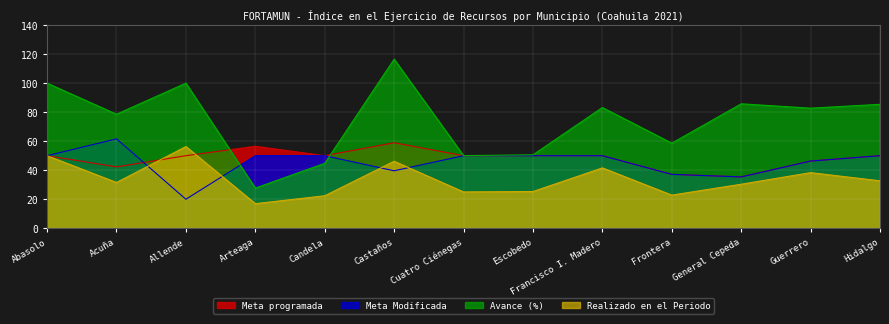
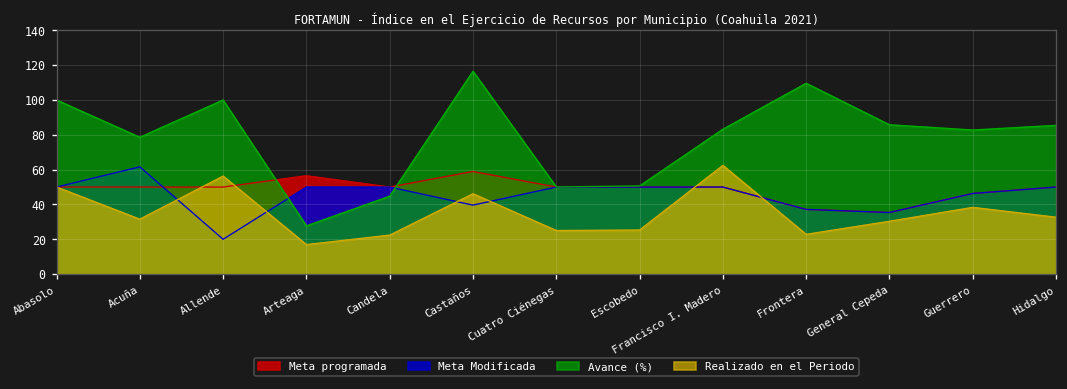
  {
    "Meta programada": {
-     "Acuña": 42,
+     "Acuña": 50,
      "Allende": 50,
      "Arteaga": 57,
      "Castaños": 59
    },
    "Meta Modificada": {
      "Acuña": 62,
      "Allende": 20,
      "Arteaga": 50,
      "Castaños": 40
    },
    "Avance (%)": {
      "Abasolo": 100,
      "Acuña": 79,
      "Allende": 100,
      "Arteaga": 28,
      "Candela": 45,
      "Castaños": 117,
      "Francisco I. Madero": 83,
-     "Frontera": 59,
+     "Frontera": 110,
      "General Cepeda": 86,
      "Guerrero": 83,
      "Hidalgo": 85
    },
    "Realizado en el Periodo": {
      "Acuña": 32,
      "Allende": 56,
      "Arteaga": 17,
      "Candela": 22,
      "Castaños": 46,
      "Cuatro Ciénegas": 25,
      "Escobedo": 25,
-     "Francisco I. Madero": 42,
+     "Francisco I. Madero": 62,
      "Frontera": 23,
      "General Cepeda": 30,
      "Guerrero": 38,
      "Hidalgo": 33
    }
  }
